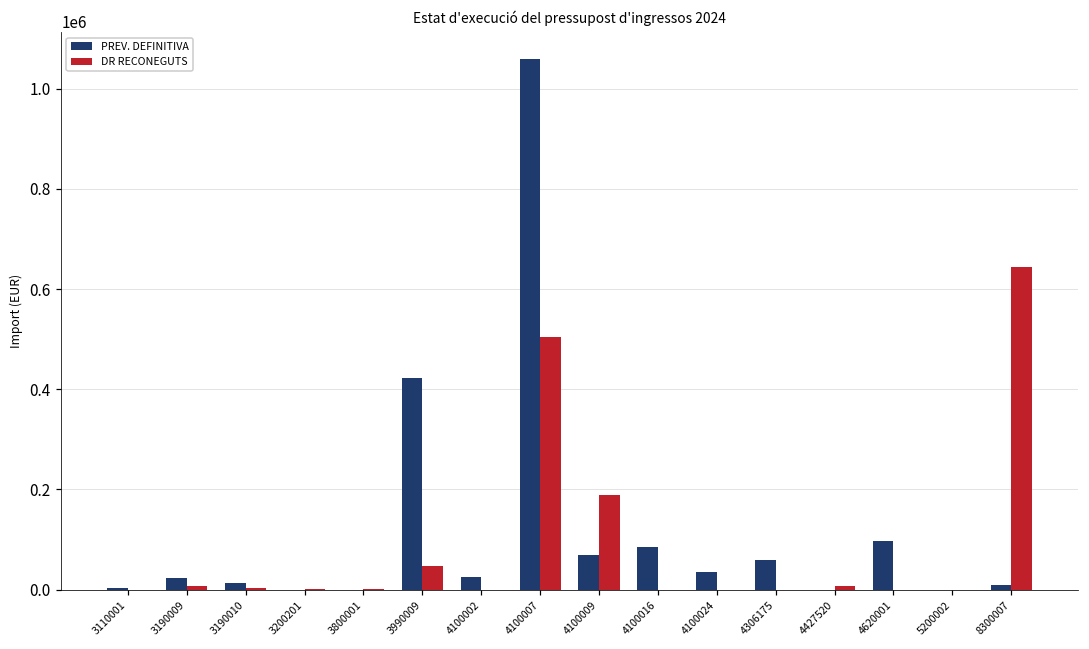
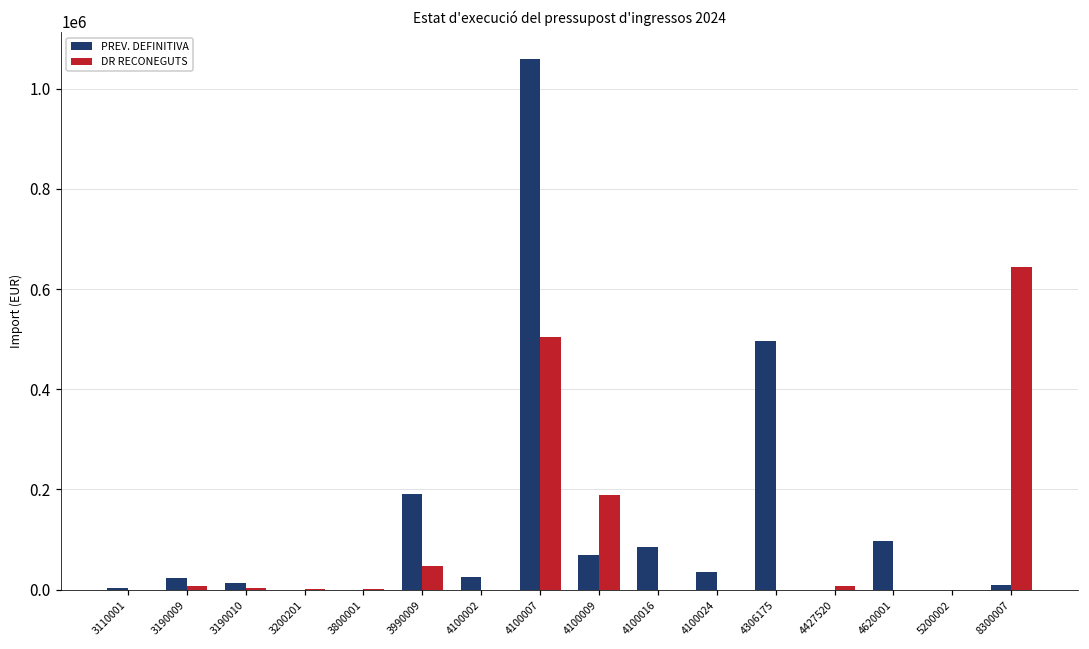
  {
    "PREV. DEFINITIVA": {
      "3190009": 20000,
      "3190010": 10000,
      "3200201": 0,
      "3800001": 0,
-     "3990009": 420000,
+     "3990009": 190000,
      "4100002": 30000,
      "4100007": 1060000,
      "4100009": 70000,
      "4100016": 90000,
      "4100024": 40000,
-     "4306175": 60000,
+     "4306175": 500000,
      "4427520": 0,
      "4620001": 100000,
      "5200002": 0,
      "8300007": 10000
    },
    "DR RECONEGUTS": {
      "3110001": 0,
      "3190009": 10000,
      "3990009": 50000,
      "4100002": 0,
      "4100007": 500000,
      "4100009": 190000,
      "4100016": 0,
      "4100024": 0,
      "4306175": 0,
      "4427520": 10000,
      "4620001": 0,
      "8300007": 640000
    }
  }
